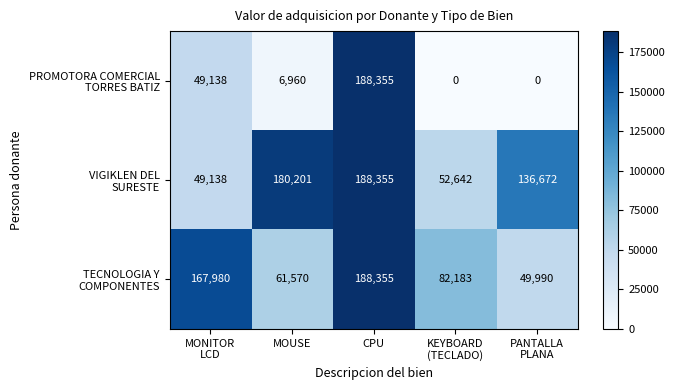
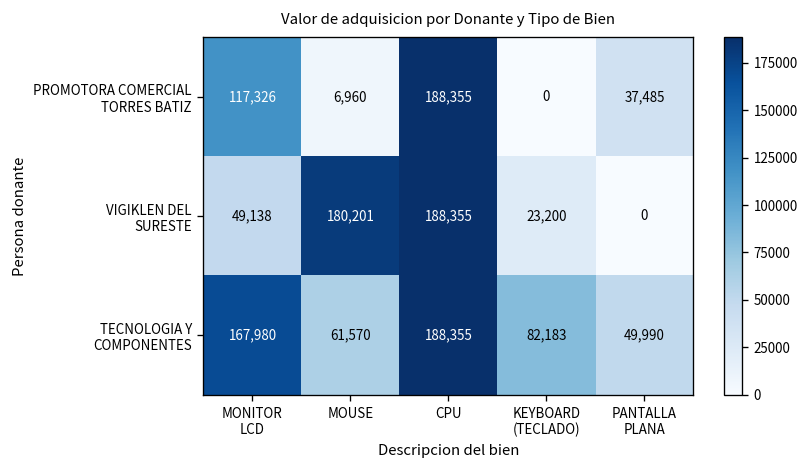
  {
    "PROMOTORA COMERCIAL TORRES BATIZ": {
-     "MONITOR LCD": "49,138",
+     "MONITOR LCD": "117,326",
      "MOUSE": "6,960",
      "CPU": "188,355",
      "KEYBOARD (TECLADO)": "0",
-     "PANTALLA PLANA": "0"
+     "PANTALLA PLANA": "37,485"
    },
    "VIGIKLEN DEL SURESTE": {
      "MONITOR LCD": "49,138",
      "MOUSE": "180,201",
      "CPU": "188,355",
-     "KEYBOARD (TECLADO)": "52,642",
-     "PANTALLA PLANA": "136,672"
+     "KEYBOARD (TECLADO)": "23,200",
+     "PANTALLA PLANA": "0"
    },
    "TECNOLOGIA Y COMPONENTES": {
      "MONITOR LCD": "167,980",
      "MOUSE": "61,570",
      "CPU": "188,355",
      "KEYBOARD (TECLADO)": "82,183",
      "PANTALLA PLANA": "49,990"
    }
  }
